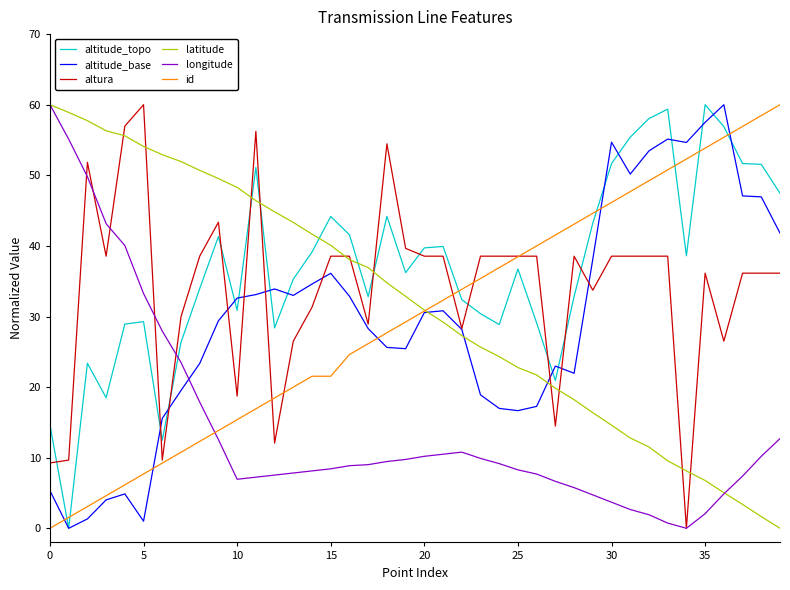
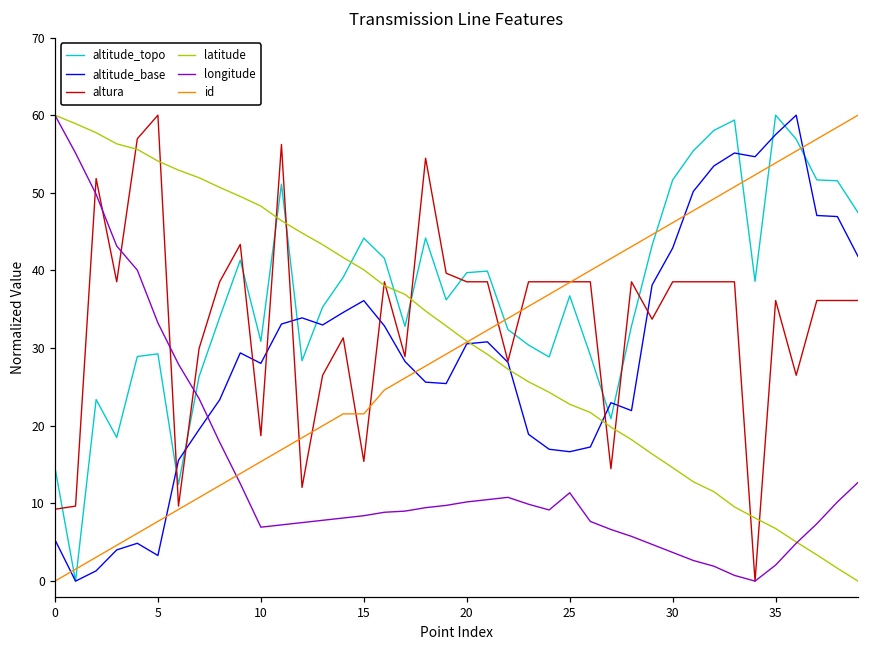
  {
    "altitude_topo": {
      "0": 15,
      "5": 29,
      "10": 31,
      "15": 44,
      "20": 40,
      "25": 37,
      "30": 52,
      "35": 60
    },
    "altitude_base": {
      "0": 5,
-     "5": 1,
-     "10": 33,
+     "5": 3,
+     "10": 28,
      "15": 36,
      "25": 17,
-     "30": 55,
+     "30": 43,
      "35": 58
    },
    "altura": {
      "0": 9,
      "5": 60,
      "10": 19,
-     "15": 39,
+     "15": 15,
      "20": 39,
      "30": 39,
      "35": 36
    },
    "latitude": {
      "5": 54,
      "10": 48,
      "15": 40,
      "25": 23,
      "30": 15,
      "35": 7
    },
    "longitude": {
      "5": 33,
      "10": 7,
      "15": 8,
      "20": 10,
-     "25": 8,
+     "25": 11,
      "30": 4,
      "35": 2
    },
    "id": {
      "0": 0,
      "5": 8,
      "10": 15,
      "15": 22,
      "30": 46,
      "35": 54
    }
  }
